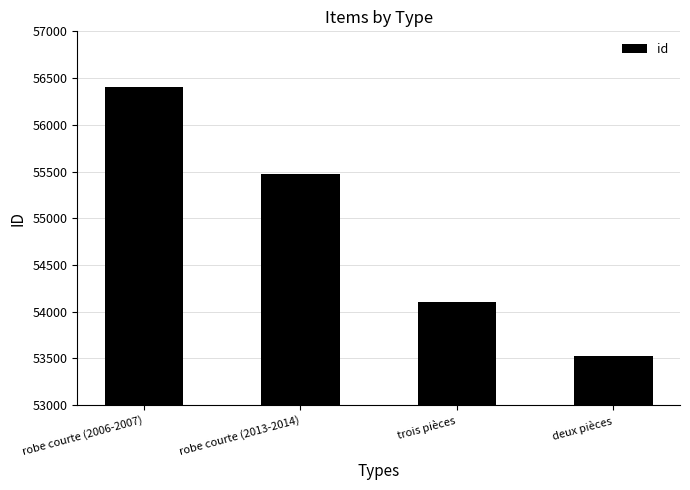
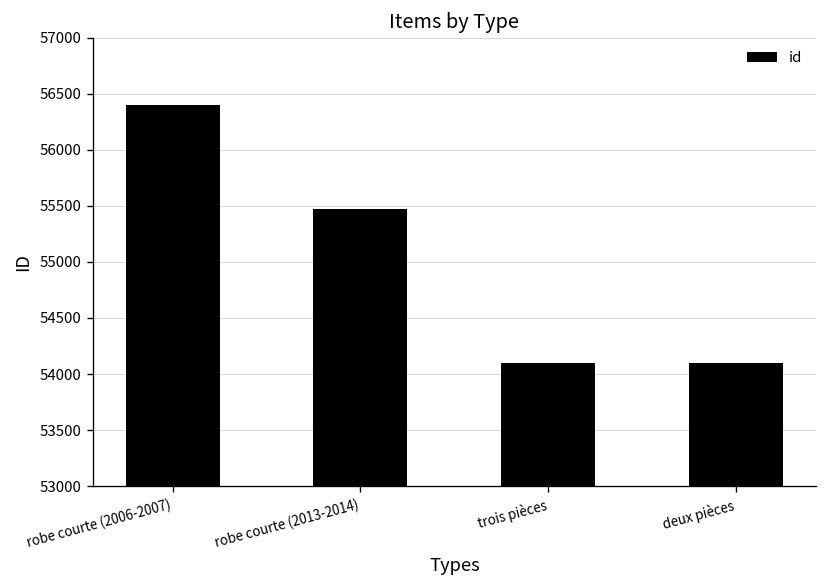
  {
    "robe courte (2006-2007)": 56400,
    "robe courte (2013-2014)": 55500,
    "trois pièces": 54100,
-   "deux pièces": 53500
+   "deux pièces": 54100
  }
